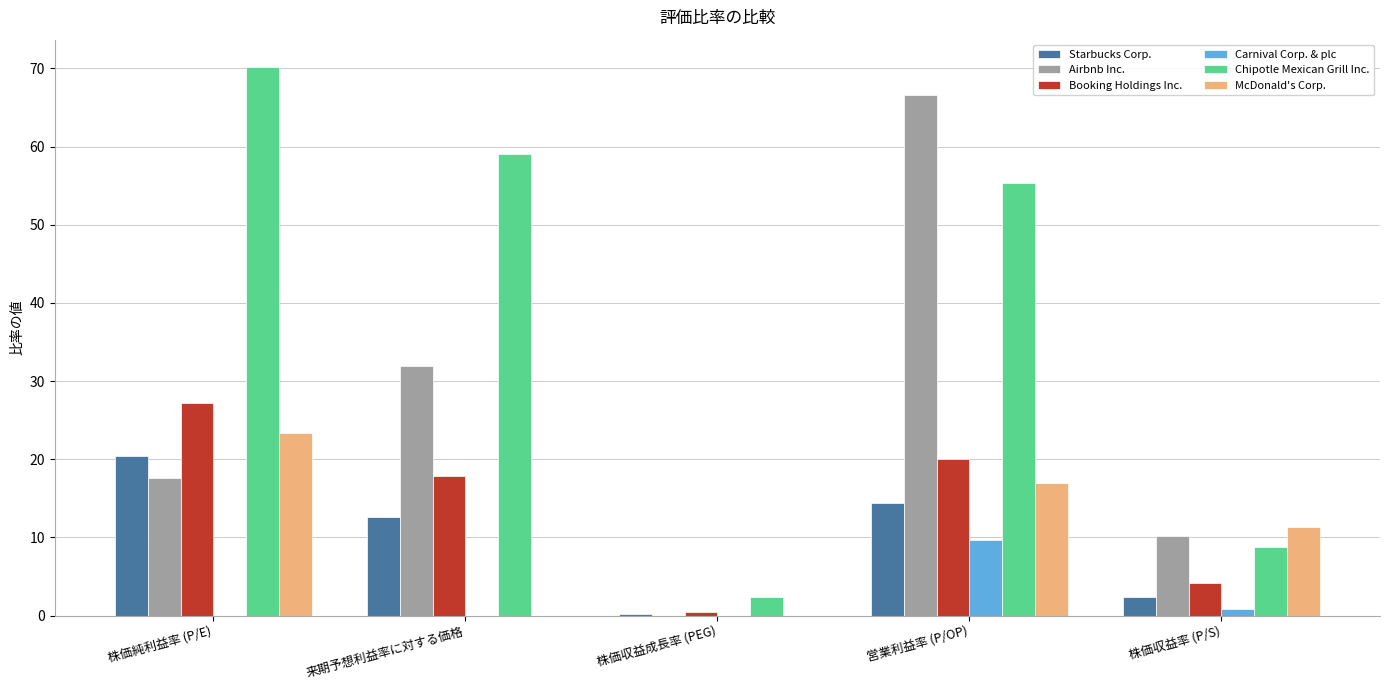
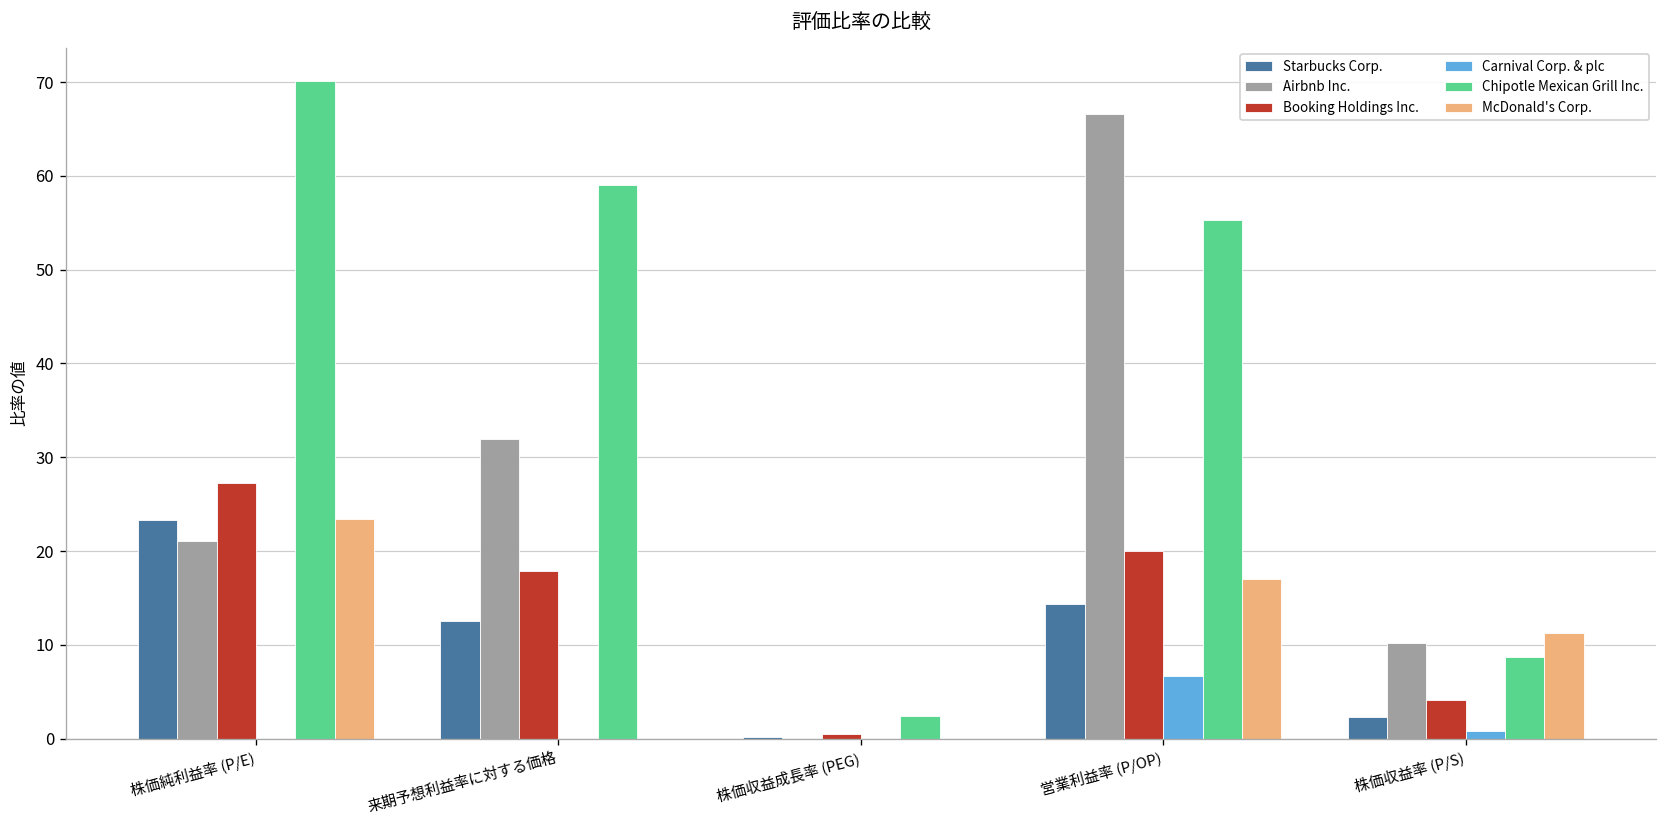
  {
    "Starbucks Corp.": {
-     "株価純利益率 (P/E)": 20,
+     "株価純利益率 (P/E)": 23,
      "来期予想利益率に対する価格": 13,
      "営業利益率 (P/OP)": 14,
      "株価収益率 (P/S)": 2
    },
    "Airbnb Inc.": {
-     "株価純利益率 (P/E)": 18,
+     "株価純利益率 (P/E)": 21,
      "来期予想利益率に対する価格": 32,
      "株価収益成長率 (PEG)": 0,
      "営業利益率 (P/OP)": 67,
      "株価収益率 (P/S)": 10
    },
    "Booking Holdings Inc.": {
      "株価純利益率 (P/E)": 27,
      "来期予想利益率に対する価格": 18,
      "株価収益成長率 (PEG)": 1,
      "営業利益率 (P/OP)": 20,
      "株価収益率 (P/S)": 4
    },
    "Carnival Corp. & plc": {
      "株価純利益率 (P/E)": 0,
      "来期予想利益率に対する価格": 0,
      "株価収益成長率 (PEG)": 0,
-     "営業利益率 (P/OP)": 10,
+     "営業利益率 (P/OP)": 7,
      "株価収益率 (P/S)": 1
    },
    "Chipotle Mexican Grill Inc.": {
      "株価純利益率 (P/E)": 70,
      "来期予想利益率に対する価格": 59,
      "株価収益成長率 (PEG)": 2,
      "営業利益率 (P/OP)": 55,
      "株価収益率 (P/S)": 9
    },
    "McDonald's Corp.": {
      "株価純利益率 (P/E)": 23,
      "来期予想利益率に対する価格": 0,
      "株価収益成長率 (PEG)": 0,
      "営業利益率 (P/OP)": 17,
      "株価収益率 (P/S)": 11
    }
  }
